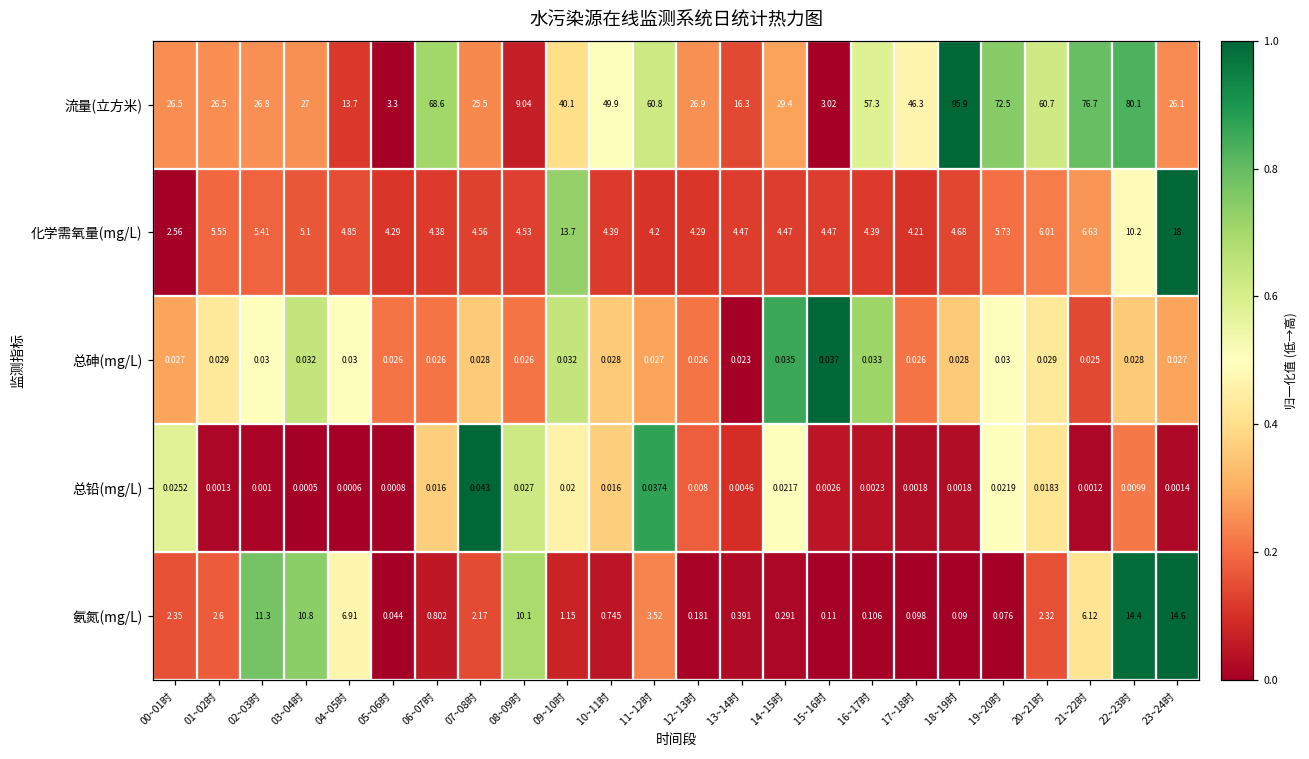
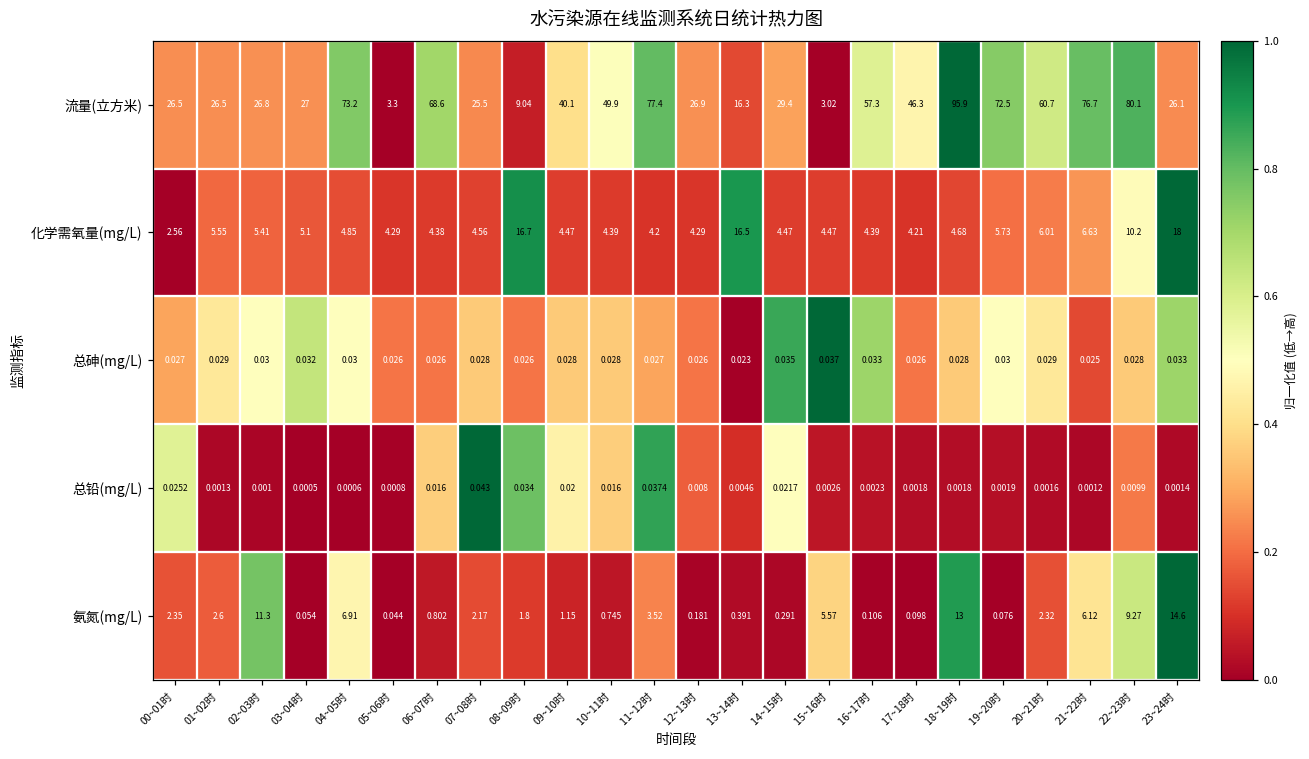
  {
    "流量(立方米)": {
      "00~01时": 26.5,
      "01~02时": 26.5,
      "02~03时": 26.8,
      "03~04时": 27,
-     "04~05时": 13.7,
+     "04~05时": 73.2,
      "05~06时": 3.3,
      "06~07时": 68.6,
      "07~08时": 25.5,
      "08~09时": 9.04,
      "09~10时": 40.1,
      "10~11时": 49.9,
-     "11~12时": 60.8,
+     "11~12时": 77.4,
      "12~13时": 26.9,
      "13~14时": 16.3,
      "14~15时": 29.4,
      "15~16时": 3.02,
      "16~17时": 57.3,
      "17~18时": 46.3,
      "18~19时": 95.9,
      "19~20时": 72.5,
      "20~21时": 60.7,
      "21~22时": 76.7,
      "22~23时": 80.1,
      "23~24时": 26.1
    },
    "化学需氧量(mg/L)": {
      "00~01时": 2.56,
      "01~02时": 5.55,
      "02~03时": 5.41,
      "03~04时": 5.1,
      "04~05时": 4.85,
      "05~06时": 4.29,
      "06~07时": 4.38,
      "07~08时": 4.56,
-     "08~09时": 4.53,
-     "09~10时": 13.7,
+     "08~09时": 16.7,
+     "09~10时": 4.47,
      "10~11时": 4.39,
      "11~12时": 4.2,
      "12~13时": 4.29,
-     "13~14时": 4.47,
+     "13~14时": 16.5,
      "14~15时": 4.47,
      "15~16时": 4.47,
      "16~17时": 4.39,
      "17~18时": 4.21,
      "18~19时": 4.68,
      "19~20时": 5.73,
      "20~21时": 6.01,
      "21~22时": 6.63,
      "22~23时": 10.2,
      "23~24时": 18
    },
    "总砷(mg/L)": {
      "00~01时": 0.027,
      "01~02时": 0.029,
      "02~03时": 0.03,
      "03~04时": 0.032,
      "04~05时": 0.03,
      "05~06时": 0.026,
      "06~07时": 0.026,
      "07~08时": 0.028,
      "08~09时": 0.026,
-     "09~10时": 0.032,
+     "09~10时": 0.028,
      "10~11时": 0.028,
      "11~12时": 0.027,
      "12~13时": 0.026,
      "13~14时": 0.023,
      "14~15时": 0.035,
      "15~16时": 0.037,
      "16~17时": 0.033,
      "17~18时": 0.026,
      "18~19时": 0.028,
      "19~20时": 0.03,
      "20~21时": 0.029,
      "21~22时": 0.025,
      "22~23时": 0.028,
-     "23~24时": 0.027
+     "23~24时": 0.033
    },
    "总铅(mg/L)": {
      "00~01时": 0.0252,
      "01~02时": 0.0013,
      "02~03时": 0.001,
      "03~04时": 0.0005,
      "04~05时": 0.0006,
      "05~06时": 0.0008,
      "06~07时": 0.016,
      "07~08时": 0.043,
-     "08~09时": 0.027,
+     "08~09时": 0.034,
      "09~10时": 0.02,
      "10~11时": 0.016,
      "11~12时": 0.0374,
      "12~13时": 0.008,
      "13~14时": 0.0046,
      "14~15时": 0.0217,
      "15~16时": 0.0026,
      "16~17时": 0.0023,
      "17~18时": 0.0018,
      "18~19时": 0.0018,
-     "19~20时": 0.0219,
-     "20~21时": 0.0183,
+     "19~20时": 0.0019,
+     "20~21时": 0.0016,
      "21~22时": 0.0012,
      "22~23时": 0.0099,
      "23~24时": 0.0014
    },
    "氨氮(mg/L)": {
      "00~01时": 2.35,
      "01~02时": 2.6,
      "02~03时": 11.3,
-     "03~04时": 10.8,
+     "03~04时": 0.054,
      "04~05时": 6.91,
      "05~06时": 0.044,
      "06~07时": 0.802,
      "07~08时": 2.17,
-     "08~09时": 10.1,
+     "08~09时": 1.8,
      "09~10时": 1.15,
      "10~11时": 0.745,
      "11~12时": 3.52,
      "12~13时": 0.181,
      "13~14时": 0.391,
      "14~15时": 0.291,
-     "15~16时": 0.11,
+     "15~16时": 5.57,
      "16~17时": 0.106,
      "17~18时": 0.098,
-     "18~19时": 0.09,
+     "18~19时": 13,
      "19~20时": 0.076,
      "20~21时": 2.32,
      "21~22时": 6.12,
-     "22~23时": 14.4,
+     "22~23时": 9.27,
      "23~24时": 14.6
    }
  }
